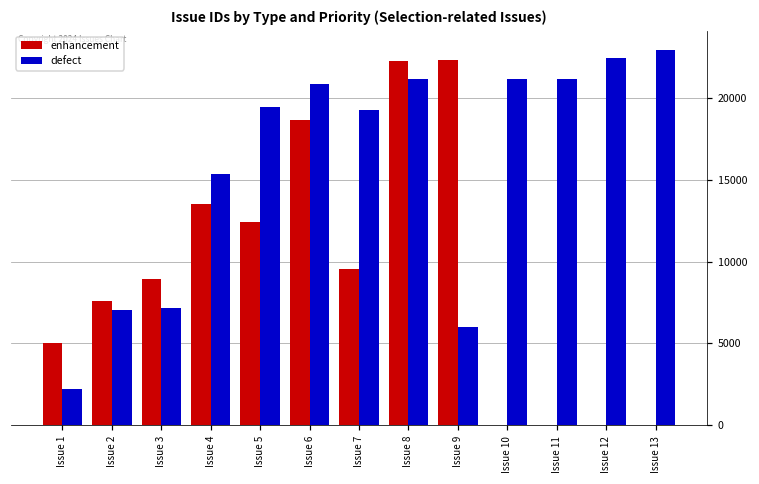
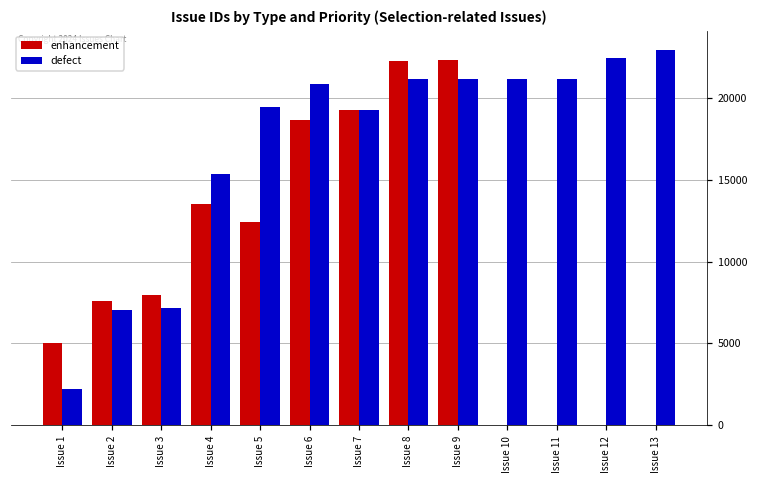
  {
    "enhancement": {
      "Issue 1": 5000,
      "Issue 2": 7600,
-     "Issue 3": 8900,
+     "Issue 3": 7900,
      "Issue 4": 13500,
      "Issue 5": 12400,
      "Issue 6": 18700,
-     "Issue 7": 9600,
+     "Issue 7": 19300,
      "Issue 8": 22300,
      "Issue 9": 22300,
      "Issue 10": 0,
      "Issue 11": 0,
      "Issue 12": 0,
      "Issue 13": 0
    },
    "defect": {
      "Issue 1": 2200,
      "Issue 2": 7100,
      "Issue 3": 7100,
      "Issue 4": 15400,
      "Issue 5": 19500,
      "Issue 6": 20900,
      "Issue 7": 19300,
      "Issue 8": 21200,
-     "Issue 9": 6000,
+     "Issue 9": 21200,
      "Issue 10": 21200,
      "Issue 11": 21200,
      "Issue 12": 22500,
      "Issue 13": 22900
    }
  }
